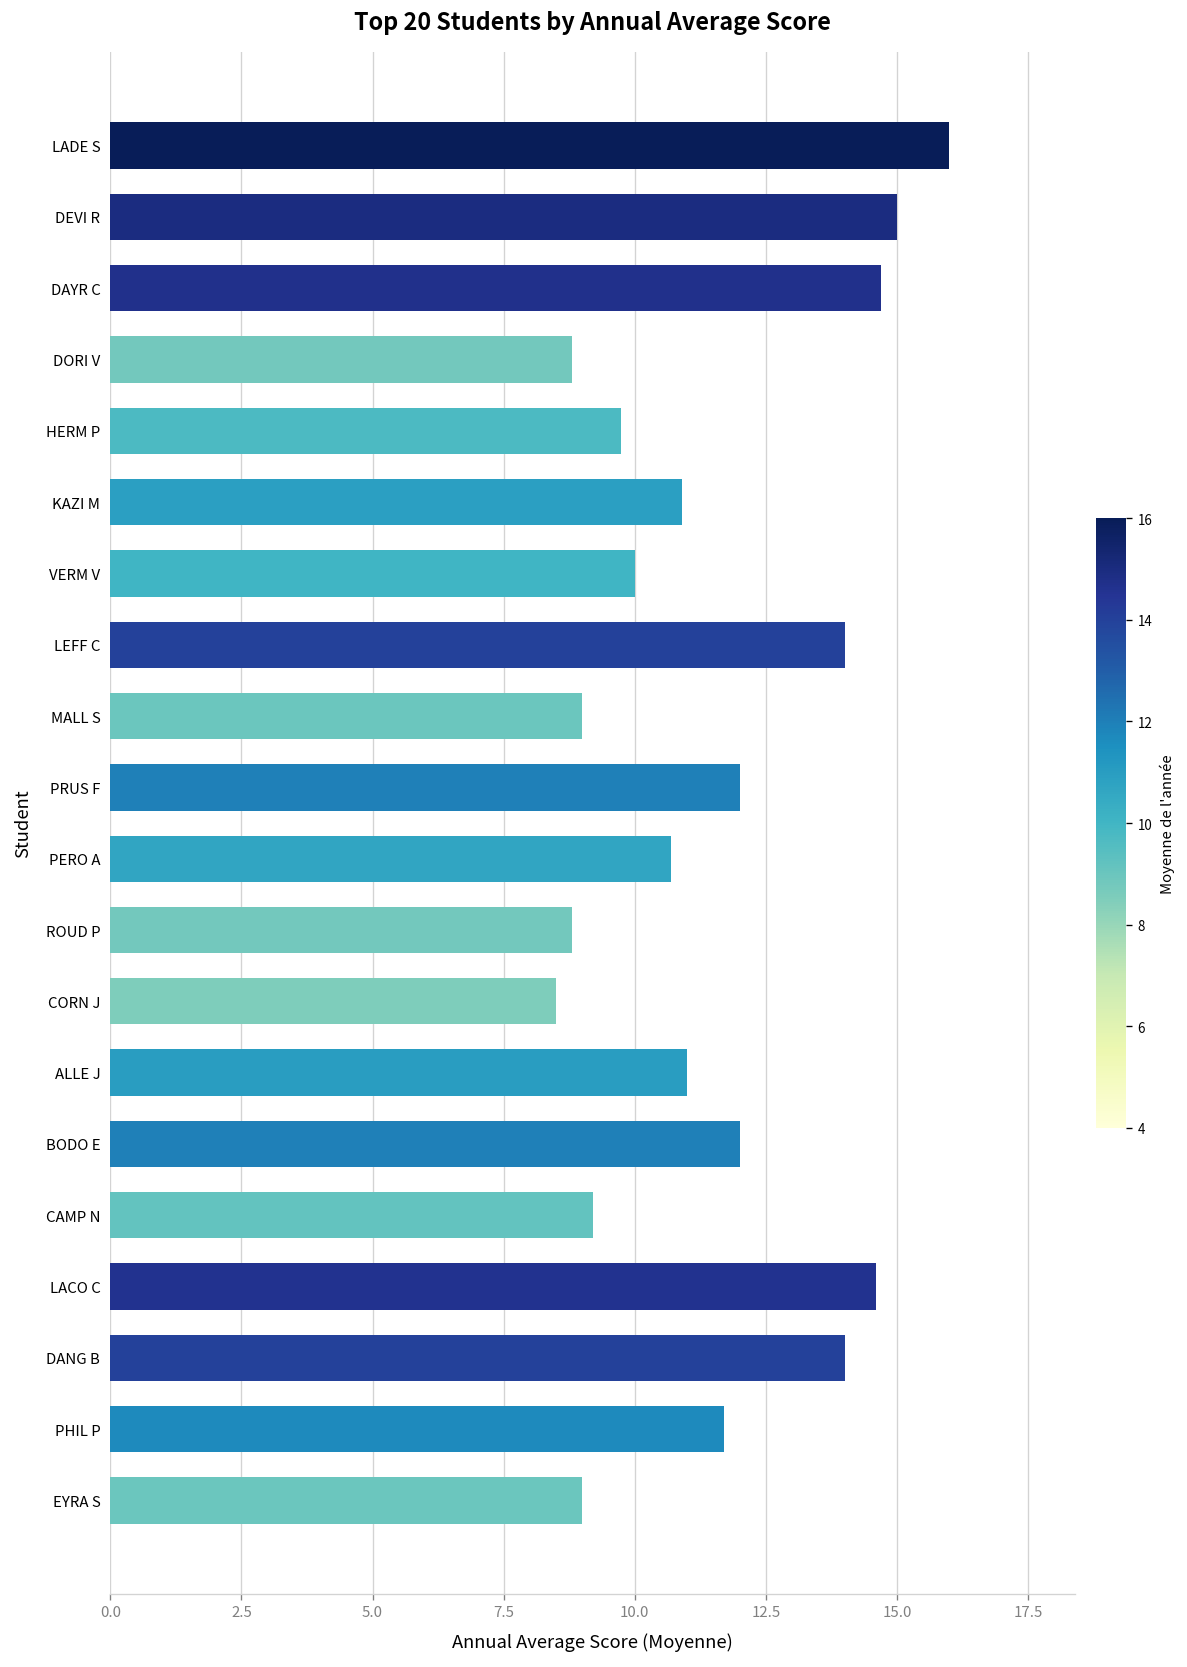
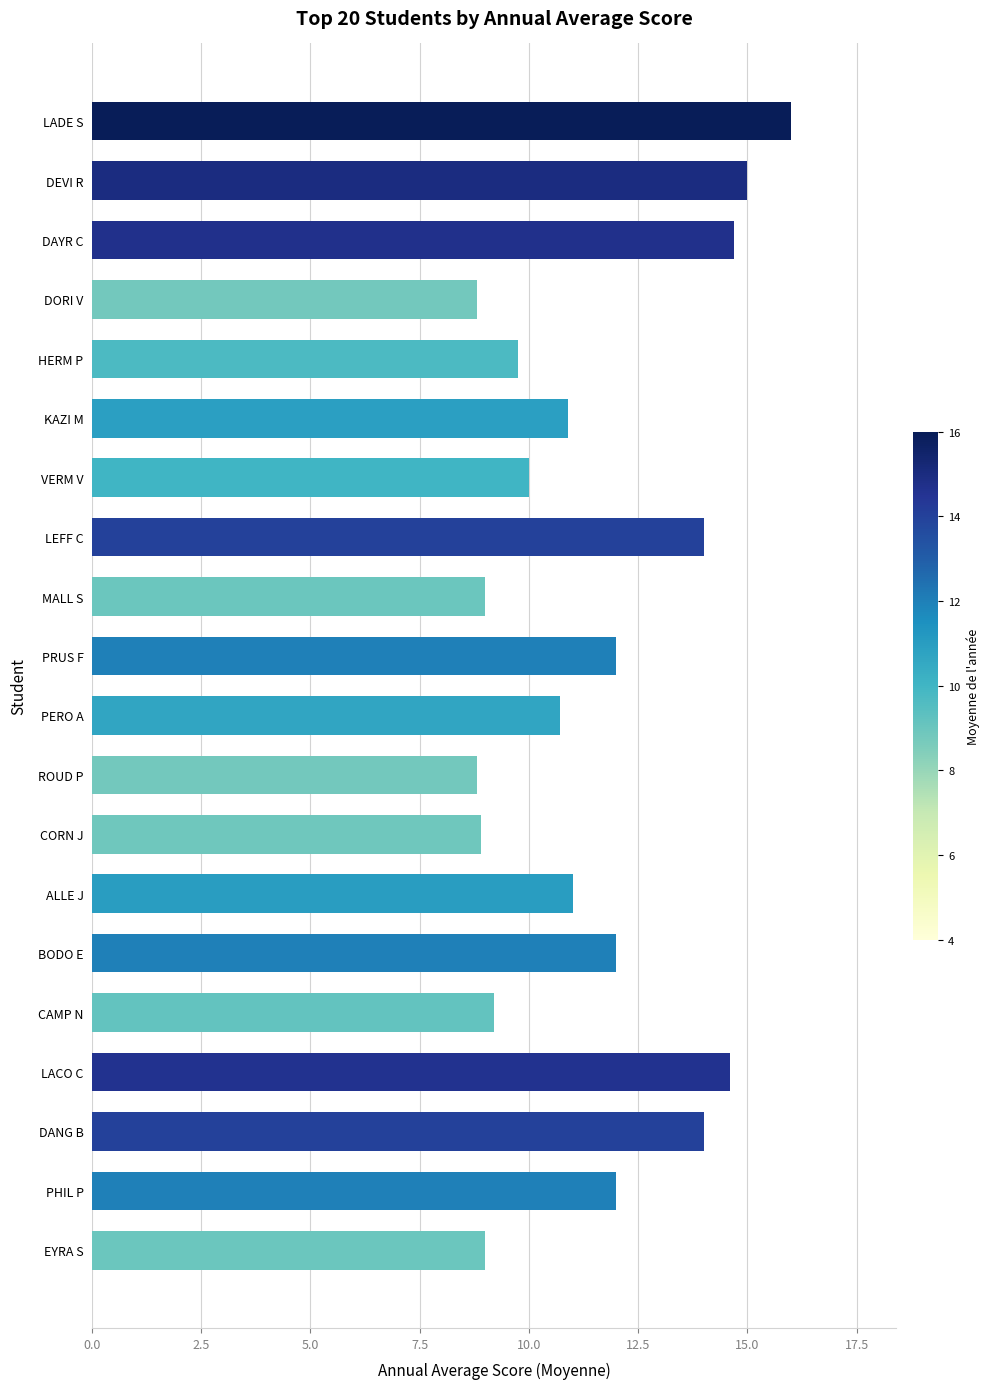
  {
    "LADE S": 16.0,
    "DEVI R": 15.0,
    "DAYR C": 14.7,
    "DORI V": 8.8,
    "HERM P": 9.7,
    "KAZI M": 10.9,
    "VERM V": 10.0,
    "LEFF C": 14.0,
    "MALL S": 9.0,
    "PRUS F": 12.0,
    "PERO A": 10.7,
    "ROUD P": 8.8,
-   "CORN J": 8.5,
+   "CORN J": 8.9,
    "ALLE J": 11.0,
    "BODO E": 12.0,
    "CAMP N": 9.2,
    "LACO C": 14.6,
    "DANG B": 14.0,
-   "PHIL P": 11.7,
+   "PHIL P": 12.0,
    "EYRA S": 9.0
  }
